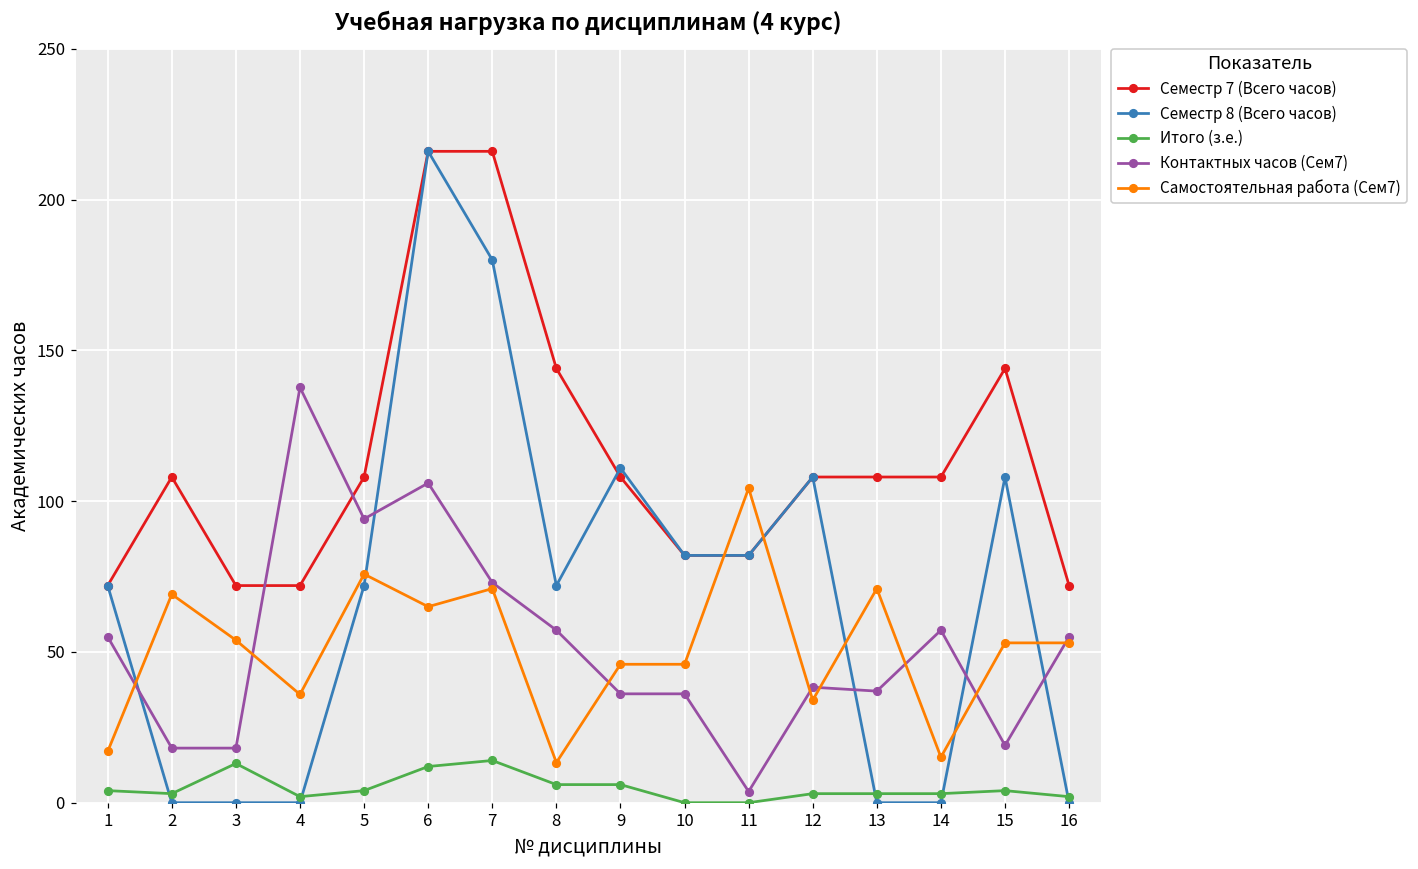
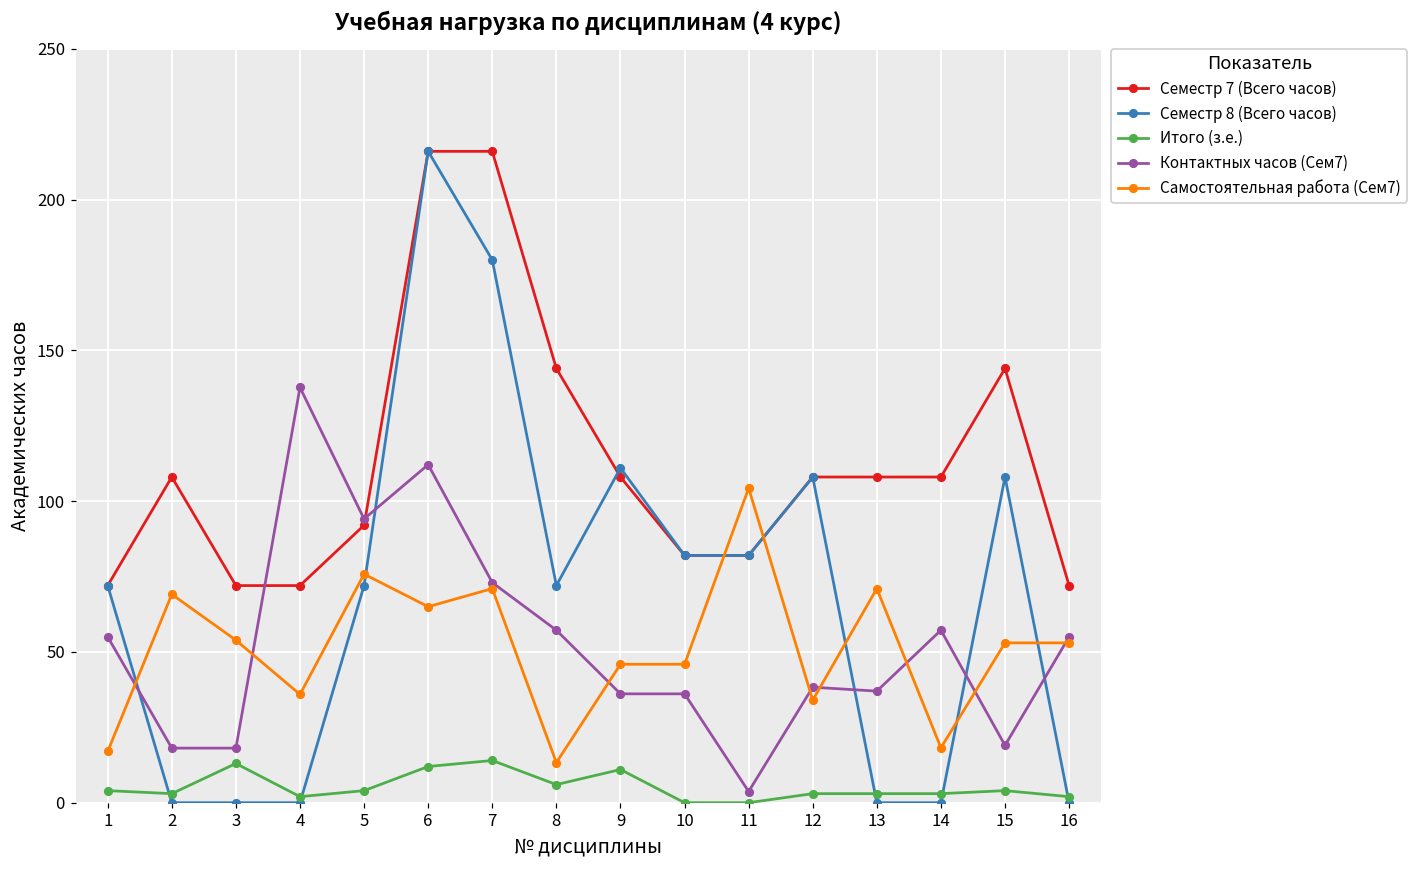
  {
    "Семестр 7 (Всего часов)": {
      "2": 108,
      "3": 72,
      "4": 72,
-     "5": 108,
+     "5": 92,
      "7": 216,
      "8": 144,
      "9": 108,
      "13": 108,
      "14": 108,
      "15": 144,
      "16": 72
    },
    "Семестр 8 (Всего часов)": {
      "2": 0,
      "3": 0,
      "4": 0,
      "5": 72,
      "7": 180,
      "8": 72,
      "9": 111,
      "13": 0,
      "14": 0,
      "15": 108,
      "16": 0
    },
    "Итого (з.е.)": {
      "1": 4,
      "2": 3,
      "3": 13,
      "4": 2,
      "5": 4,
      "6": 12,
      "7": 14,
      "8": 6,
-     "9": 6,
+     "9": 11,
      "10": 0,
      "11": 0,
      "12": 3,
      "13": 3,
      "14": 3,
      "15": 4,
      "16": 2
    },
    "Контактных часов (Сем7)": {
      "1": 55,
      "2": 18,
      "3": 18,
      "4": 138,
      "5": 94,
-     "6": 106,
+     "6": 112,
      "7": 73,
      "8": 57,
      "9": 36,
      "10": 36,
      "11": 4,
      "12": 38,
      "13": 37,
      "14": 57,
      "15": 19,
      "16": 55
    },
    "Самостоятельная работа (Сем7)": {
      "1": 17,
      "2": 69,
      "3": 54,
      "4": 36,
      "5": 76,
      "6": 65,
      "7": 71,
      "8": 13,
      "9": 46,
      "10": 46,
      "11": 104,
      "12": 34,
      "13": 71,
-     "14": 15,
+     "14": 18,
      "15": 53,
      "16": 53
    }
  }
